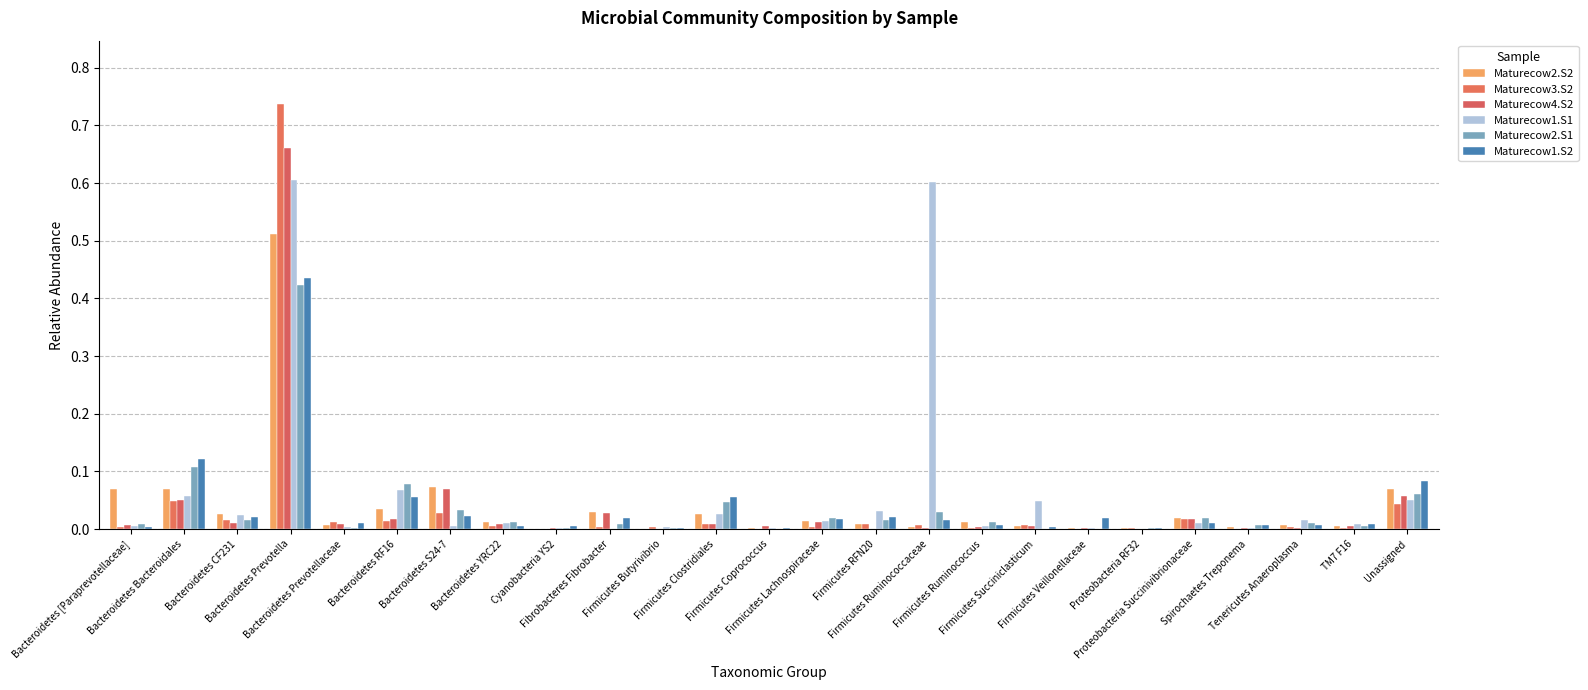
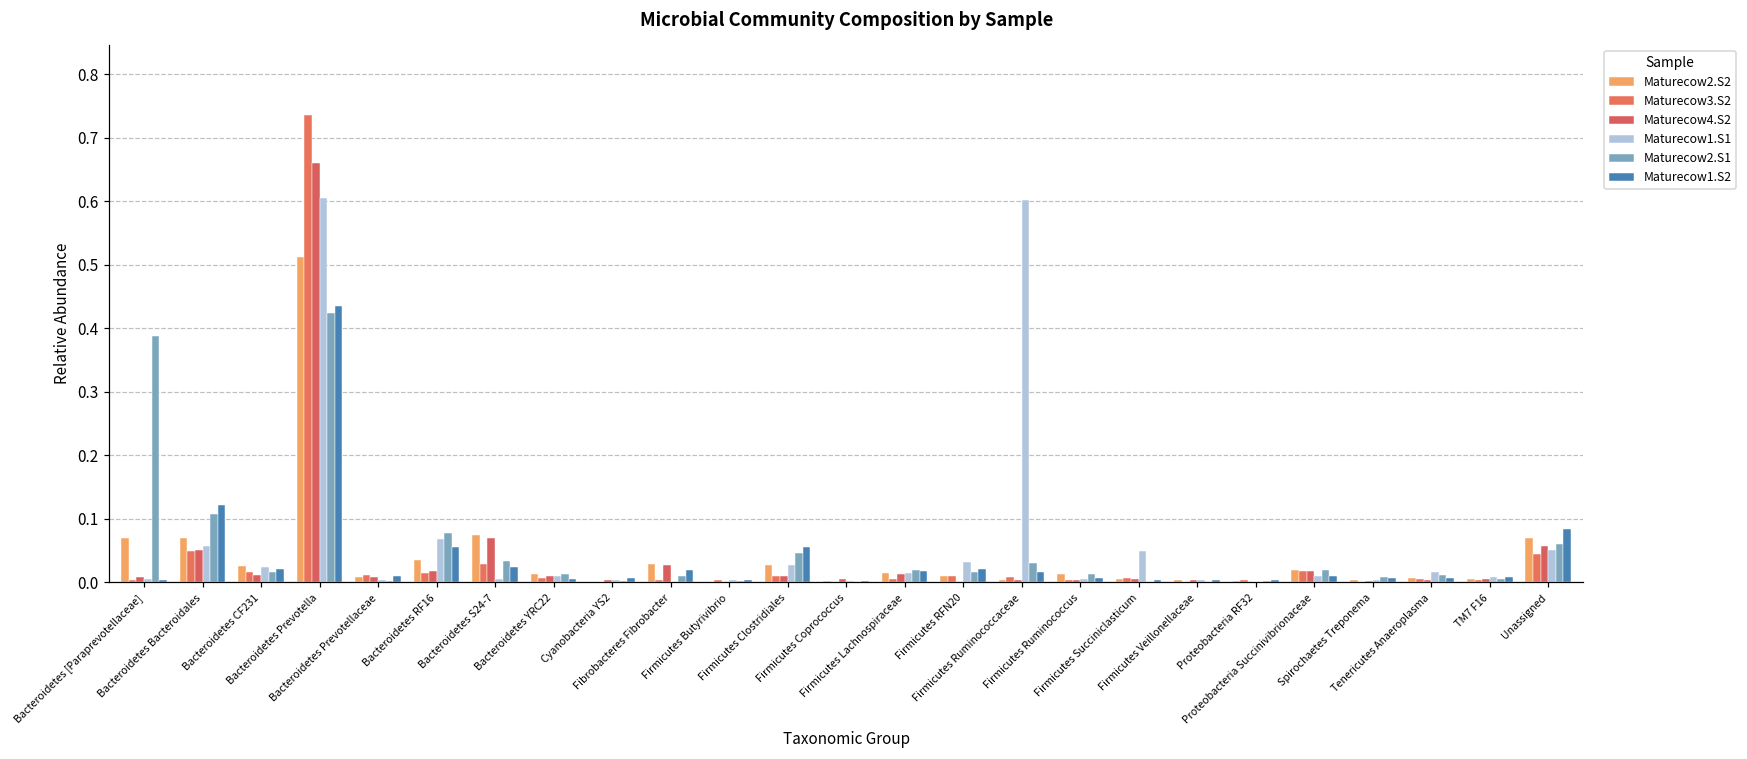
  {
    "Maturecow1.S1": {
      "Bacteroidetes [Paraprevotellaceae]": 0.01,
      "Bacteroidetes Bacteroidales": 0.06,
      "Bacteroidetes CF231": 0.02,
      "Bacteroidetes Prevotella": 0.61,
      "Bacteroidetes RF16": 0.07,
      "Bacteroidetes S24-7": 0.01,
      "Bacteroidetes YRC22": 0.01,
      "Firmicutes Clostridiales": 0.03,
      "Firmicutes Lachnospiraceae": 0.01,
      "Firmicutes RFN20": 0.03,
      "Firmicutes Ruminococcaceae": 0.60,
      "Firmicutes Ruminococcus": 0.01,
      "Firmicutes Succiniclasticum": 0.05,
      "Proteobacteria RF32": 0.00,
      "Proteobacteria Succinivibrionaceae": 0.01,
      "Tenericutes Anaeroplasma": 0.02,
      "TM7 F16": 0.01,
      "Unassigned": 0.05
    },
    "Maturecow2.S1": {
-     "Bacteroidetes [Paraprevotellaceae]": 0.01,
+     "Bacteroidetes [Paraprevotellaceae]": 0.39,
      "Bacteroidetes Bacteroidales": 0.11,
      "Bacteroidetes CF231": 0.02,
      "Bacteroidetes Prevotella": 0.42,
      "Bacteroidetes RF16": 0.08,
      "Bacteroidetes S24-7": 0.03,
      "Bacteroidetes YRC22": 0.01,
      "Fibrobacteres Fibrobacter": 0.01,
      "Firmicutes Clostridiales": 0.05,
      "Firmicutes Lachnospiraceae": 0.02,
      "Firmicutes RFN20": 0.02,
      "Firmicutes Ruminococcaceae": 0.03,
      "Firmicutes Ruminococcus": 0.01,
      "Firmicutes Veillonellaceae": 0.00,
      "Proteobacteria Succinivibrionaceae": 0.02,
      "Spirochaetes Treponema": 0.01,
      "Tenericutes Anaeroplasma": 0.01,
      "TM7 F16": 0.01,
      "Unassigned": 0.06
    },
    "Maturecow1.S2": {
      "Bacteroidetes Bacteroidales": 0.12,
      "Bacteroidetes CF231": 0.02,
      "Bacteroidetes Prevotella": 0.44,
      "Bacteroidetes Prevotellaceae": 0.01,
      "Bacteroidetes RF16": 0.06,
      "Bacteroidetes S24-7": 0.02,
      "Bacteroidetes YRC22": 0.01,
      "Cyanobacteria YS2": 0.01,
      "Fibrobacteres Fibrobacter": 0.02,
      "Firmicutes Clostridiales": 0.06,
      "Firmicutes Lachnospiraceae": 0.02,
      "Firmicutes RFN20": 0.02,
      "Firmicutes Ruminococcaceae": 0.02,
      "Firmicutes Ruminococcus": 0.01,
-     "Firmicutes Veillonellaceae": 0.02,
+     "Firmicutes Veillonellaceae": 0.00,
      "Proteobacteria Succinivibrionaceae": 0.01,
      "Spirochaetes Treponema": 0.01,
      "Tenericutes Anaeroplasma": 0.01,
      "TM7 F16": 0.01,
      "Unassigned": 0.08
    }
  }
